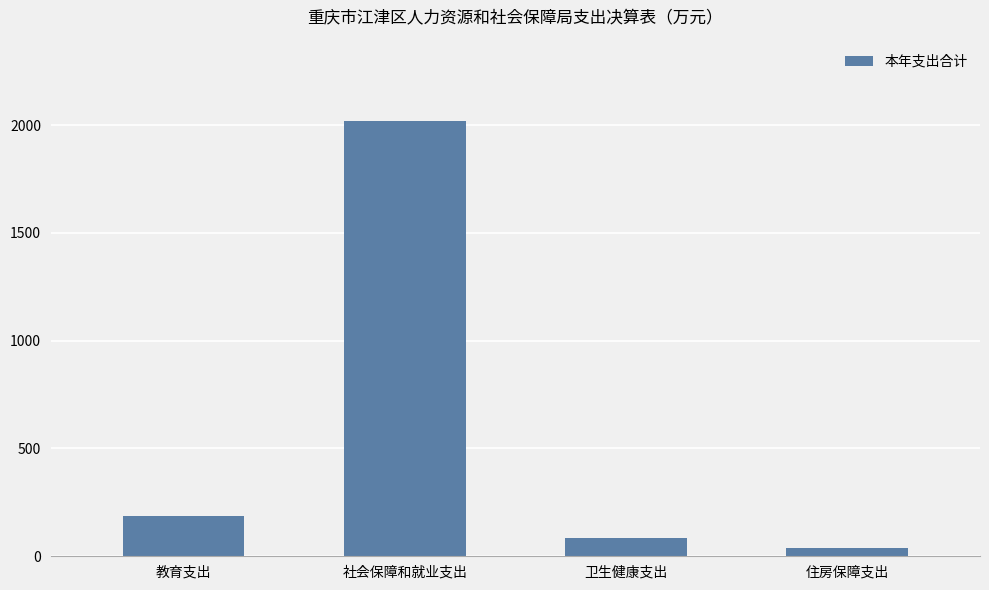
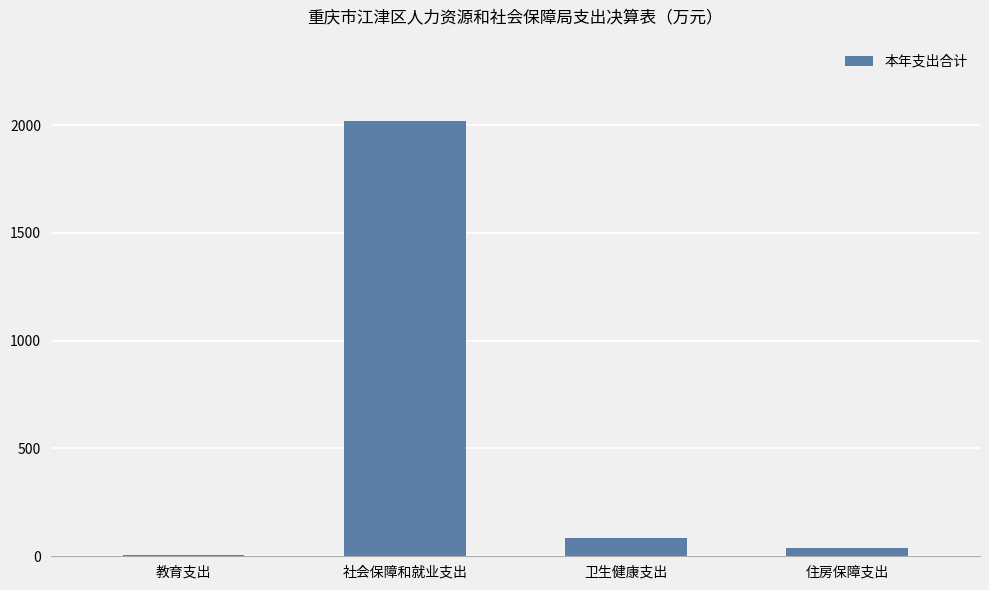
  {
-   "教育支出": 190,
+   "教育支出": 10,
    "社会保障和就业支出": 2020,
    "卫生健康支出": 90,
    "住房保障支出": 40
  }
